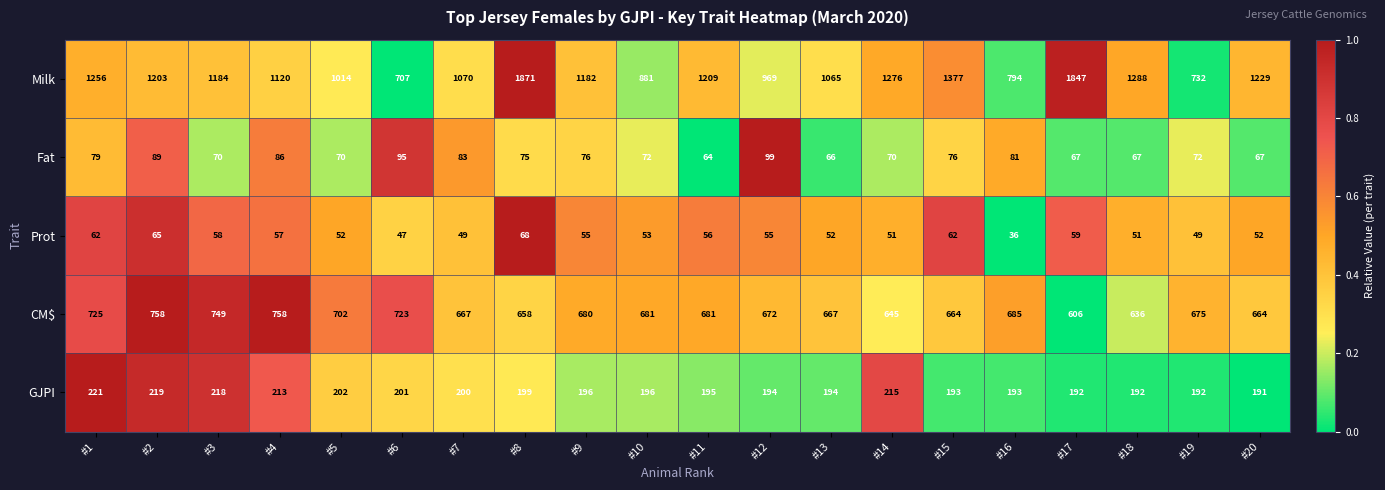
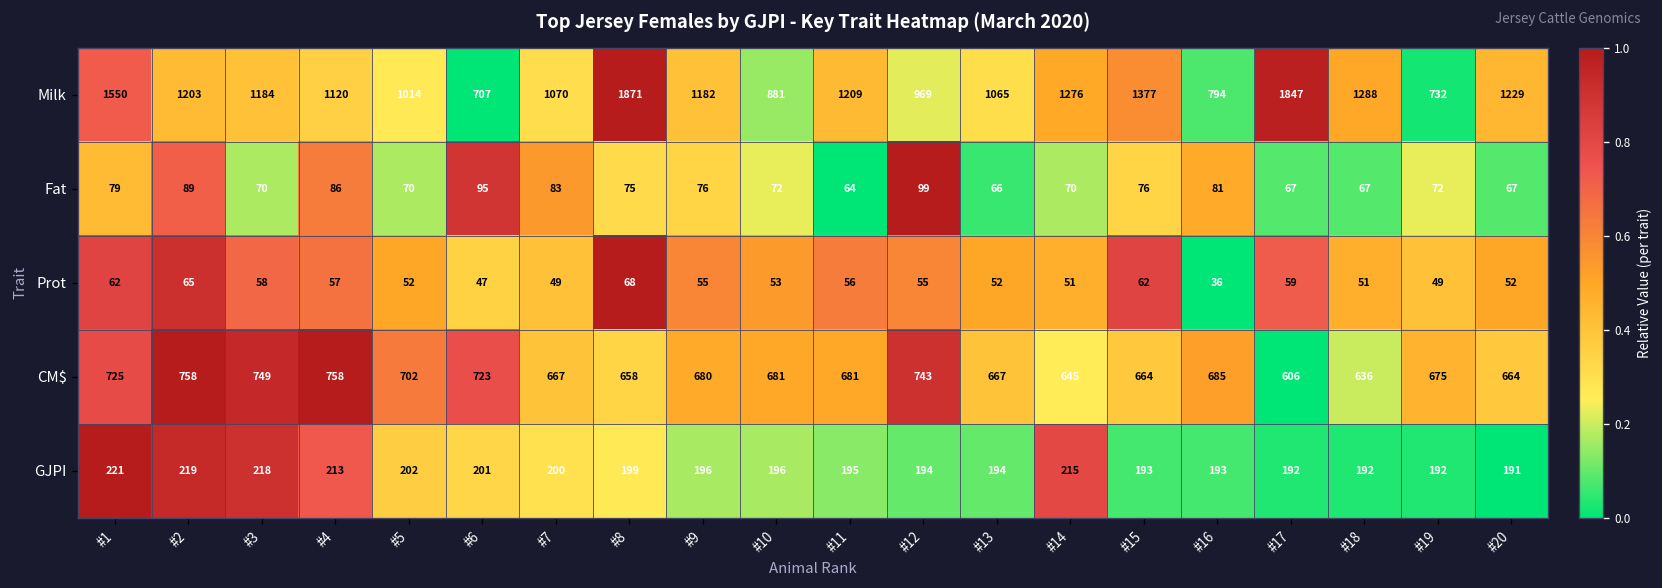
  {
    "Milk": {
-     "#1": 1256,
+     "#1": 1550,
      "#2": 1203,
      "#3": 1184,
      "#4": 1120,
      "#5": 1014,
      "#6": 707,
      "#7": 1070,
      "#8": 1871,
      "#9": 1182,
      "#10": 881,
      "#11": 1209,
      "#12": 969,
      "#13": 1065,
      "#14": 1276,
      "#15": 1377,
      "#16": 794,
      "#17": 1847,
      "#18": 1288,
      "#19": 732,
      "#20": 1229
    },
    "Fat": {
      "#1": 79,
      "#2": 89,
      "#3": 70,
      "#4": 86,
      "#5": 70,
      "#6": 95,
      "#7": 83,
      "#8": 75,
      "#9": 76,
      "#10": 72,
      "#11": 64,
      "#12": 99,
      "#13": 66,
      "#14": 70,
      "#15": 76,
      "#16": 81,
      "#17": 67,
      "#18": 67,
      "#19": 72,
      "#20": 67
    },
    "Prot": {
      "#1": 62,
      "#2": 65,
      "#3": 58,
      "#4": 57,
      "#5": 52,
      "#6": 47,
      "#7": 49,
      "#8": 68,
      "#9": 55,
      "#10": 53,
      "#11": 56,
      "#12": 55,
      "#13": 52,
      "#14": 51,
      "#15": 62,
      "#16": 36,
      "#17": 59,
      "#18": 51,
      "#19": 49,
      "#20": 52
    },
    "CM$": {
      "#1": 725,
      "#2": 758,
      "#3": 749,
      "#4": 758,
      "#5": 702,
      "#6": 723,
      "#7": 667,
      "#8": 658,
      "#9": 680,
      "#10": 681,
      "#11": 681,
-     "#12": 672,
+     "#12": 743,
      "#13": 667,
      "#14": 645,
      "#15": 664,
      "#16": 685,
      "#17": 606,
      "#18": 636,
      "#19": 675,
      "#20": 664
    },
    "GJPI": {
      "#1": 221,
      "#2": 219,
      "#3": 218,
      "#4": 213,
      "#5": 202,
      "#6": 201,
      "#7": 200,
      "#8": 199,
      "#9": 196,
      "#10": 196,
      "#11": 195,
      "#12": 194,
      "#13": 194,
      "#14": 215,
      "#15": 193,
      "#16": 193,
      "#17": 192,
      "#18": 192,
      "#19": 192,
      "#20": 191
    }
  }
